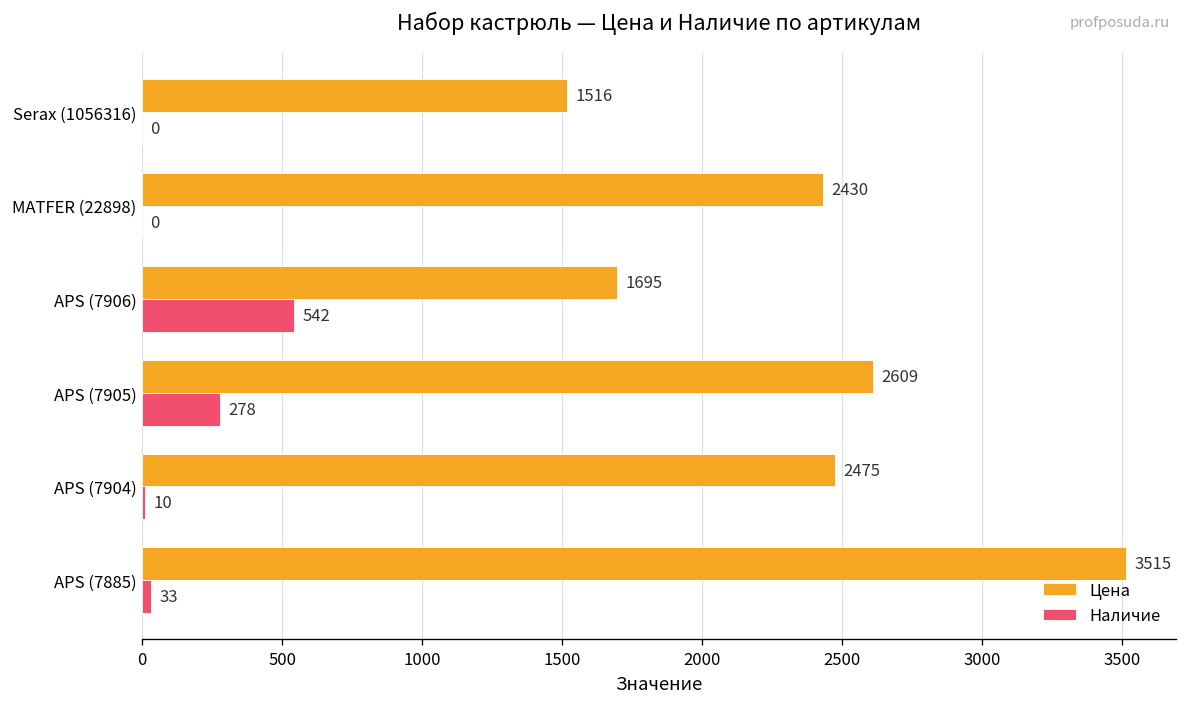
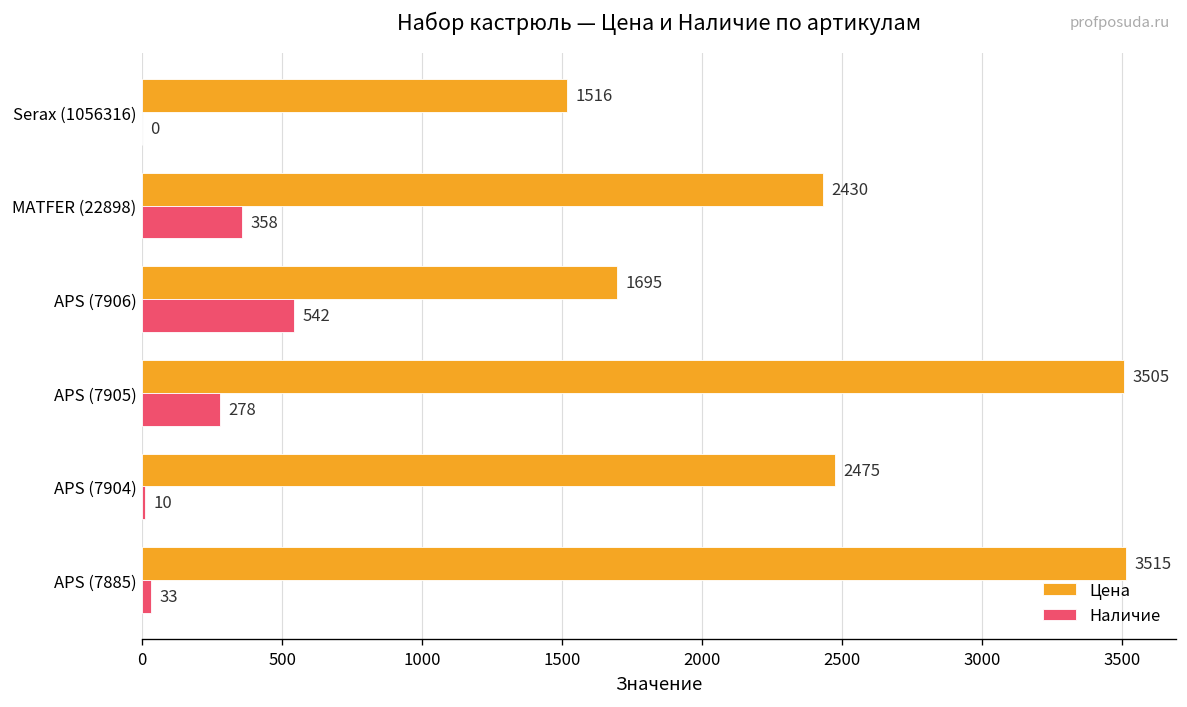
  {
    "Цена": {
      "Serax (1056316)": 1516,
      "MATFER (22898)": 2430,
      "APS (7906)": 1695,
-     "APS (7905)": 2609,
+     "APS (7905)": 3505,
      "APS (7904)": 2475,
      "APS (7885)": 3515
    },
    "Наличие": {
      "Serax (1056316)": 0,
-     "MATFER (22898)": 0,
+     "MATFER (22898)": 358,
      "APS (7906)": 542,
      "APS (7905)": 278,
      "APS (7904)": 10,
      "APS (7885)": 33
    }
  }
